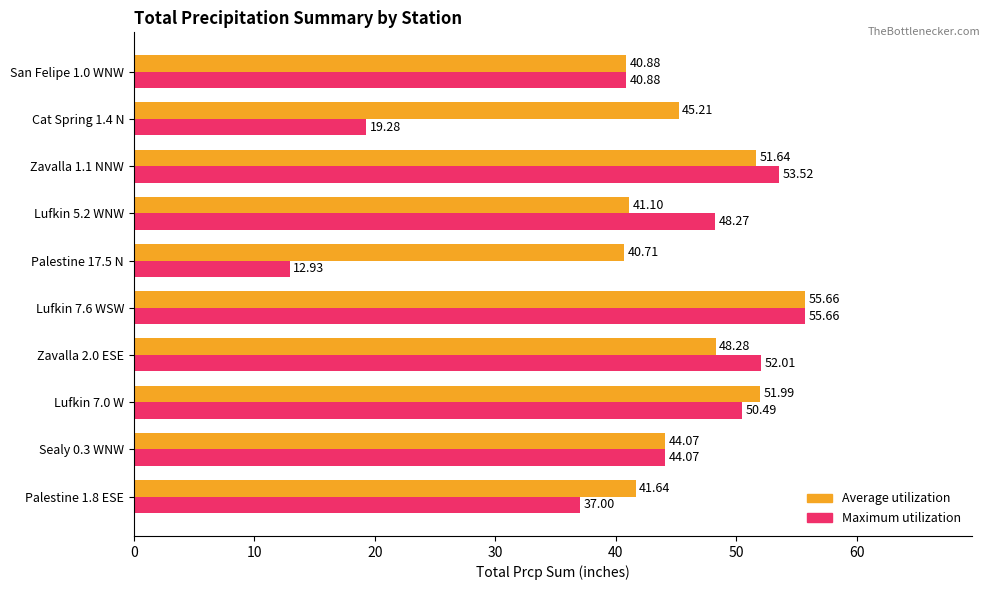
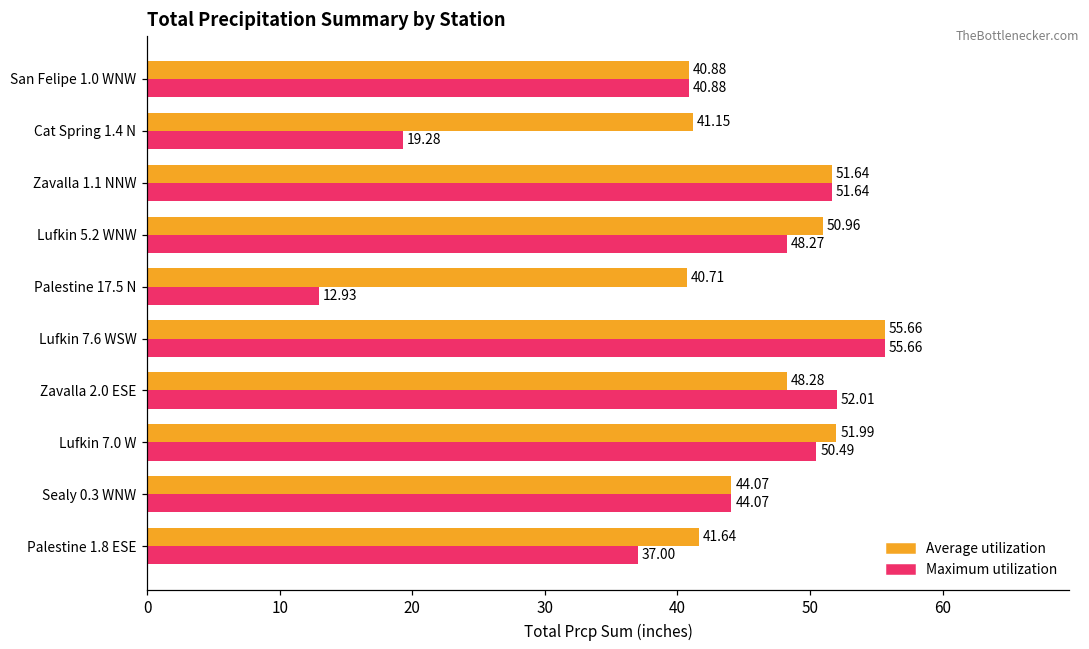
  {
    "Average utilization": {
      "San Felipe 1.0 WNW": 40.88,
-     "Cat Spring 1.4 N": 45.21,
+     "Cat Spring 1.4 N": 41.15,
      "Zavalla 1.1 NNW": 51.64,
-     "Lufkin 5.2 WNW": 41.10,
+     "Lufkin 5.2 WNW": 50.96,
      "Palestine 17.5 N": 40.71,
      "Lufkin 7.6 WSW": 55.66,
      "Zavalla 2.0 ESE": 48.28,
      "Lufkin 7.0 W": 51.99,
      "Sealy 0.3 WNW": 44.07,
      "Palestine 1.8 ESE": 41.64
    },
    "Maximum utilization": {
      "San Felipe 1.0 WNW": 40.88,
      "Cat Spring 1.4 N": 19.28,
-     "Zavalla 1.1 NNW": 53.52,
+     "Zavalla 1.1 NNW": 51.64,
      "Lufkin 5.2 WNW": 48.27,
      "Palestine 17.5 N": 12.93,
      "Lufkin 7.6 WSW": 55.66,
      "Zavalla 2.0 ESE": 52.01,
      "Lufkin 7.0 W": 50.49,
      "Sealy 0.3 WNW": 44.07,
      "Palestine 1.8 ESE": 37.00
    }
  }
